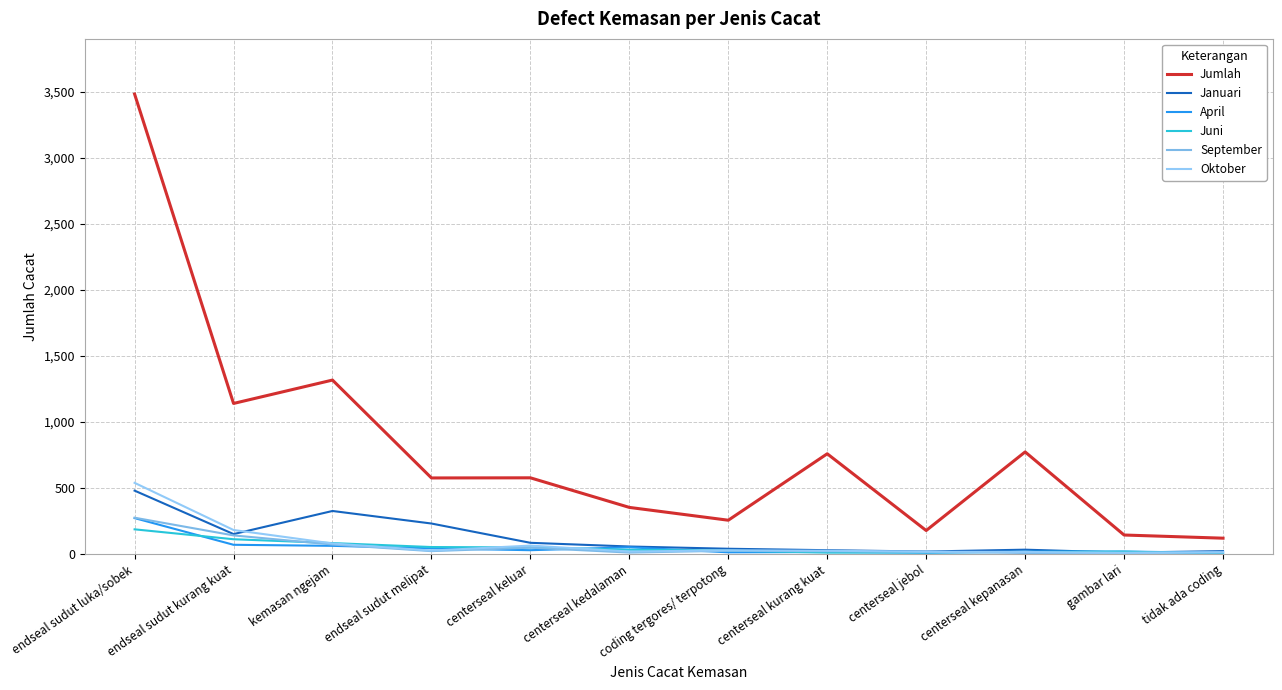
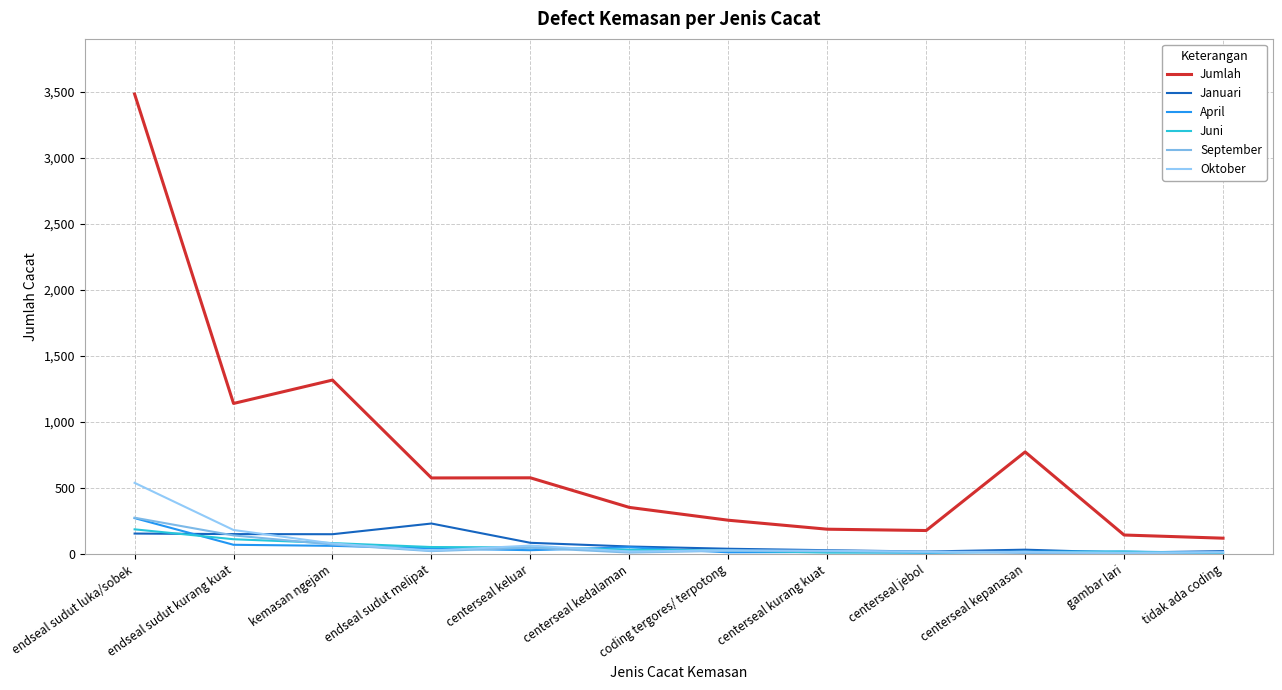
  {
    "Jumlah": {
      "endseal sudut luka/sobek": "3,480",
      "endseal sudut kurang kuat": "1,140",
      "kemasan ngejam": "1,320",
      "endseal sudut melipat": "580",
      "centerseal keluar": "580",
      "centerseal kedalaman": "350",
      "coding tergores/ terpotong": "260",
-     "centerseal kurang kuat": "760",
+     "centerseal kurang kuat": "190",
      "centerseal jebol": "180",
      "centerseal kepanasan": "770",
      "gambar lari": "140",
      "tidak ada coding": "120"
    },
    "Januari": {
-     "endseal sudut luka/sobek": "480",
-     "kemasan ngejam": "330",
+     "endseal sudut luka/sobek": "160",
+     "kemasan ngejam": "150",
      "endseal sudut melipat": "230",
      "centerseal keluar": "90"
    }
  }
